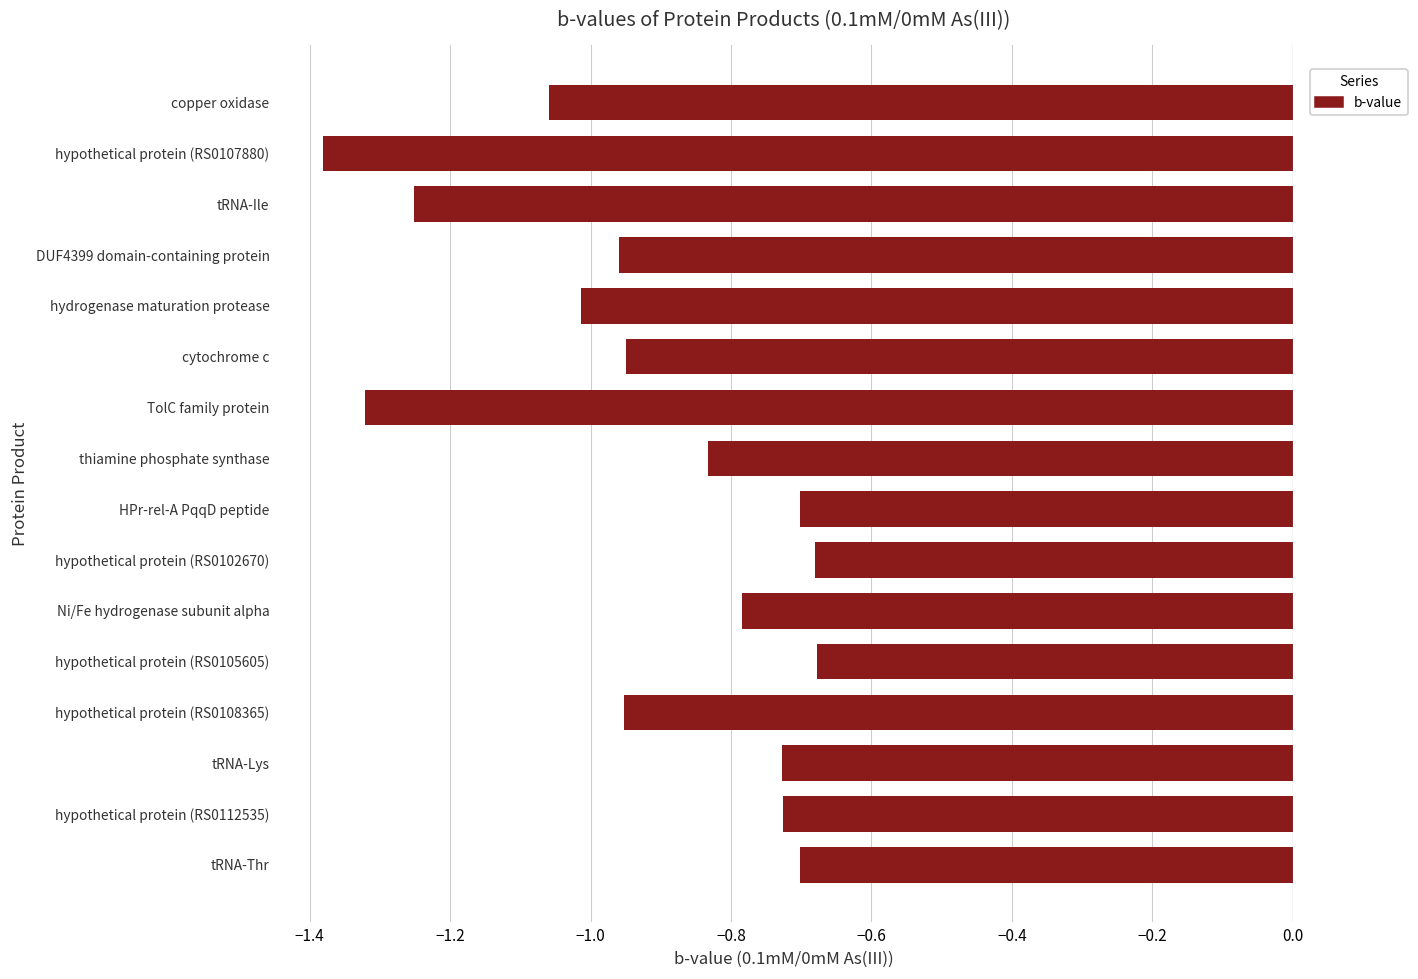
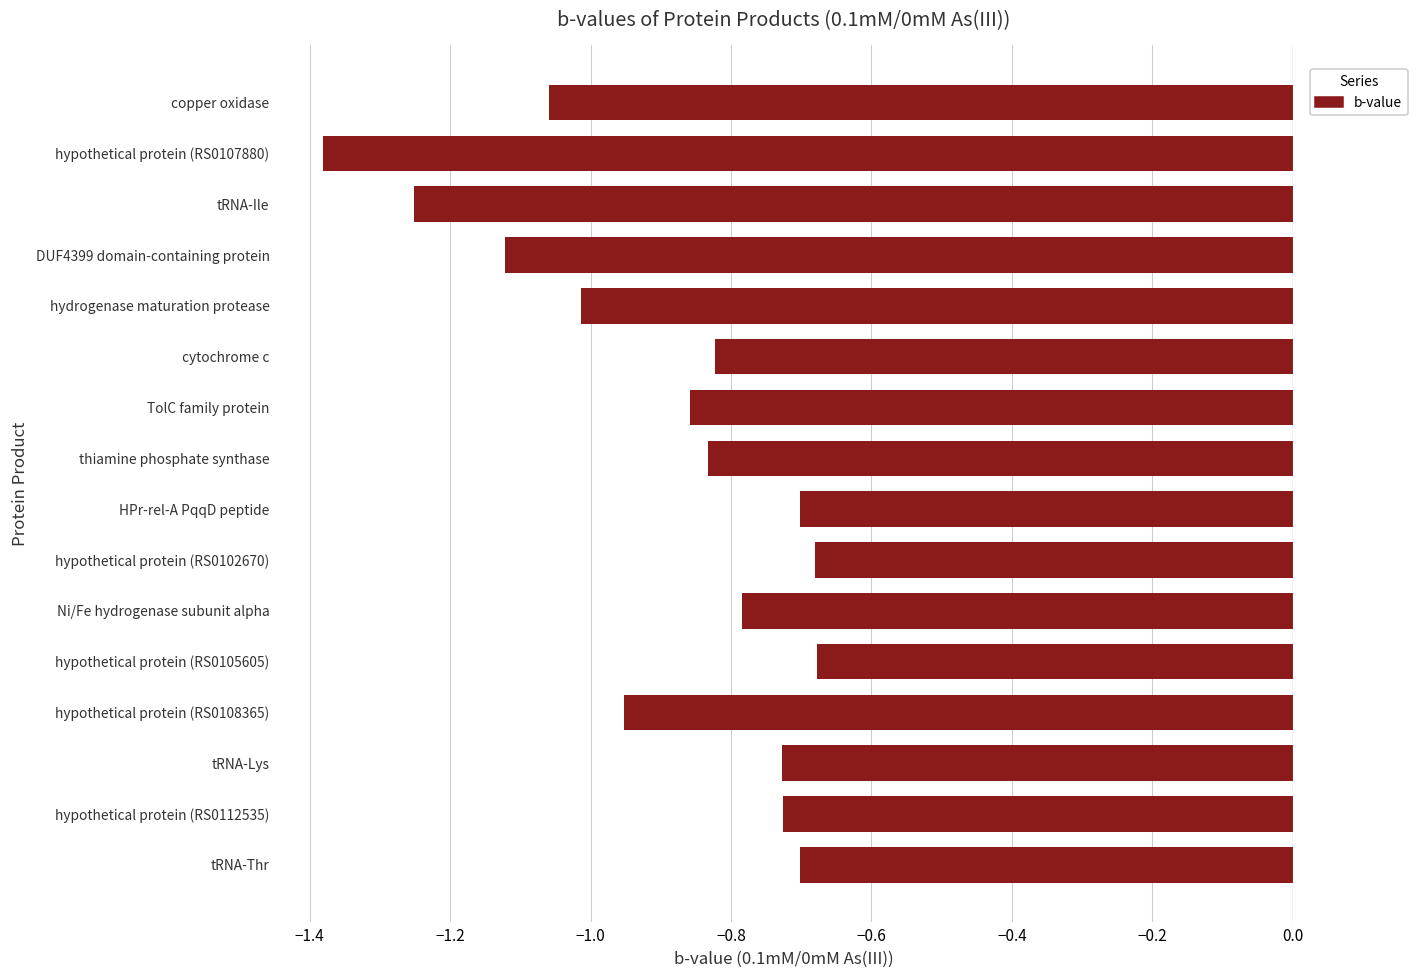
  {
    "copper oxidase": -1.06,
    "hypothetical protein (RS0107880)": -1.38,
    "tRNA-Ile": -1.25,
-   "DUF4399 domain-containing protein": -0.96,
+   "DUF4399 domain-containing protein": -1.12,
    "hydrogenase maturation protease": -1.01,
-   "cytochrome c": -0.95,
-   "TolC family protein": -1.32,
+   "cytochrome c": -0.82,
+   "TolC family protein": -0.86,
    "thiamine phosphate synthase": -0.83,
    "HPr-rel-A PqqD peptide": -0.70,
    "hypothetical protein (RS0102670)": -0.68,
    "Ni/Fe hydrogenase subunit alpha": -0.78,
    "hypothetical protein (RS0105605)": -0.68,
    "hypothetical protein (RS0108365)": -0.95,
    "tRNA-Lys": -0.73,
    "hypothetical protein (RS0112535)": -0.73,
    "tRNA-Thr": -0.70
  }
